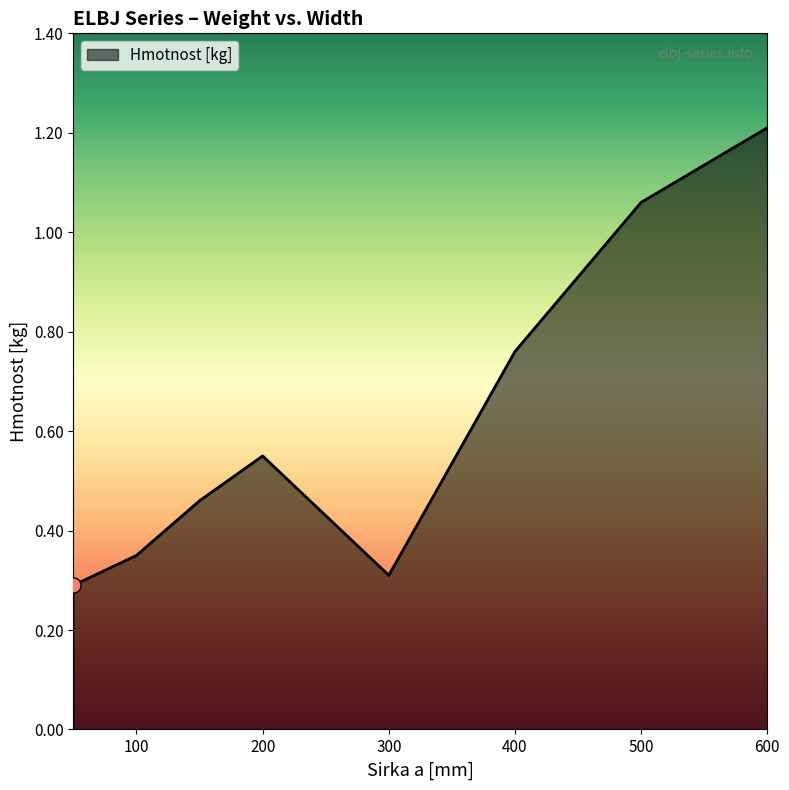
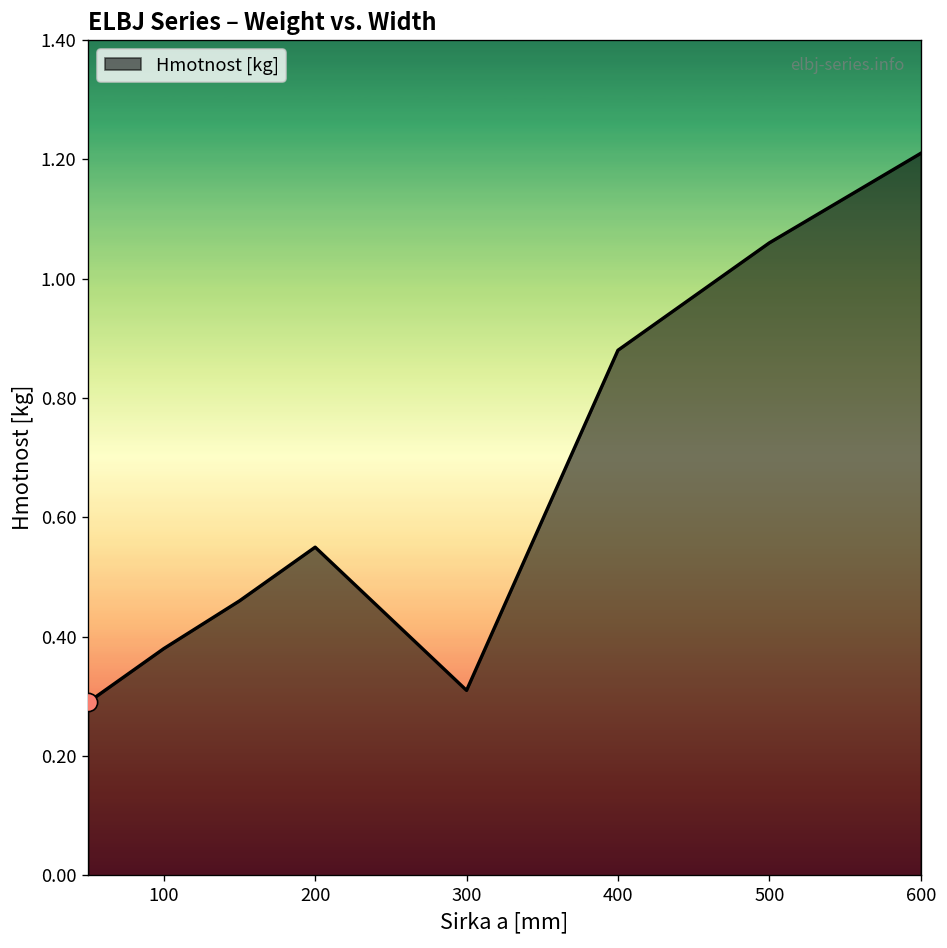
  {
    "Hmotnost [kg]": {
-     "100": 0.35,
+     "100": 0.38,
      "200": 0.55,
      "300": 0.31,
-     "400": 0.76,
+     "400": 0.88,
      "500": 1.06,
      "600": 1.21
    }
  }
